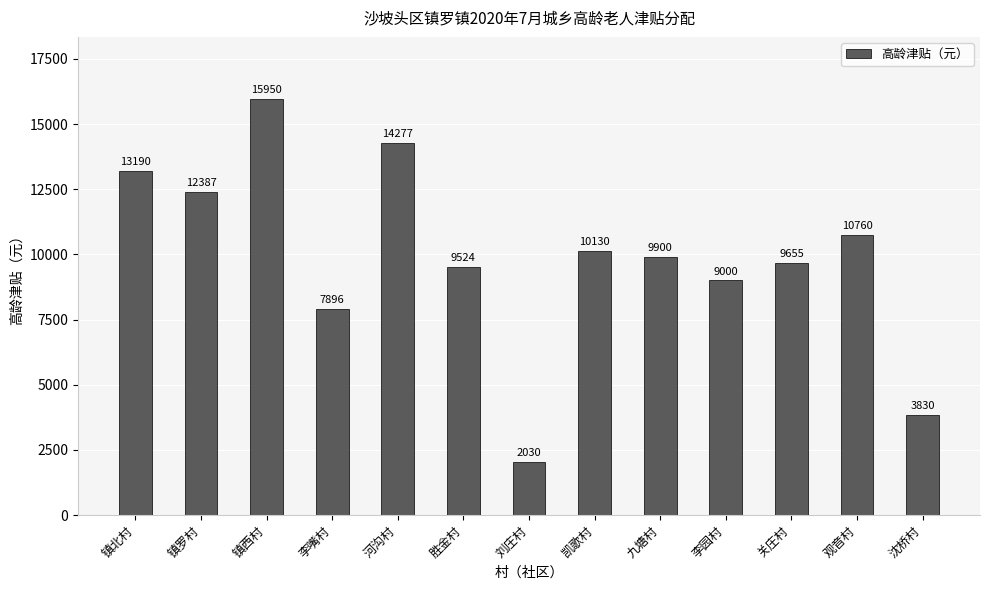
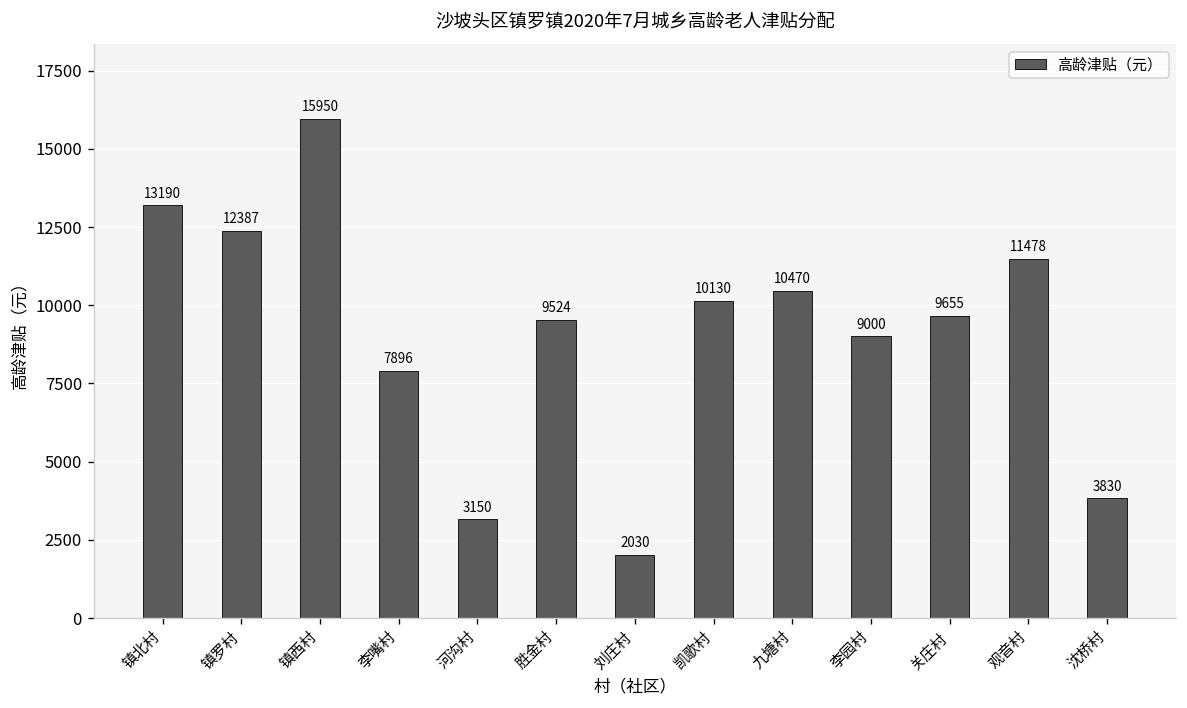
  {
    "镇北村": 13190,
    "镇罗村": 12387,
    "镇西村": 15950,
    "李嘴村": 7896,
-   "河沟村": 14277,
+   "河沟村": 3150,
    "胜金村": 9524,
    "刘庄村": 2030,
    "凯歌村": 10130,
-   "九塘村": 9900,
+   "九塘村": 10470,
    "李园村": 9000,
    "关庄村": 9655,
-   "观音村": 10760,
+   "观音村": 11478,
    "沈桥村": 3830
  }
